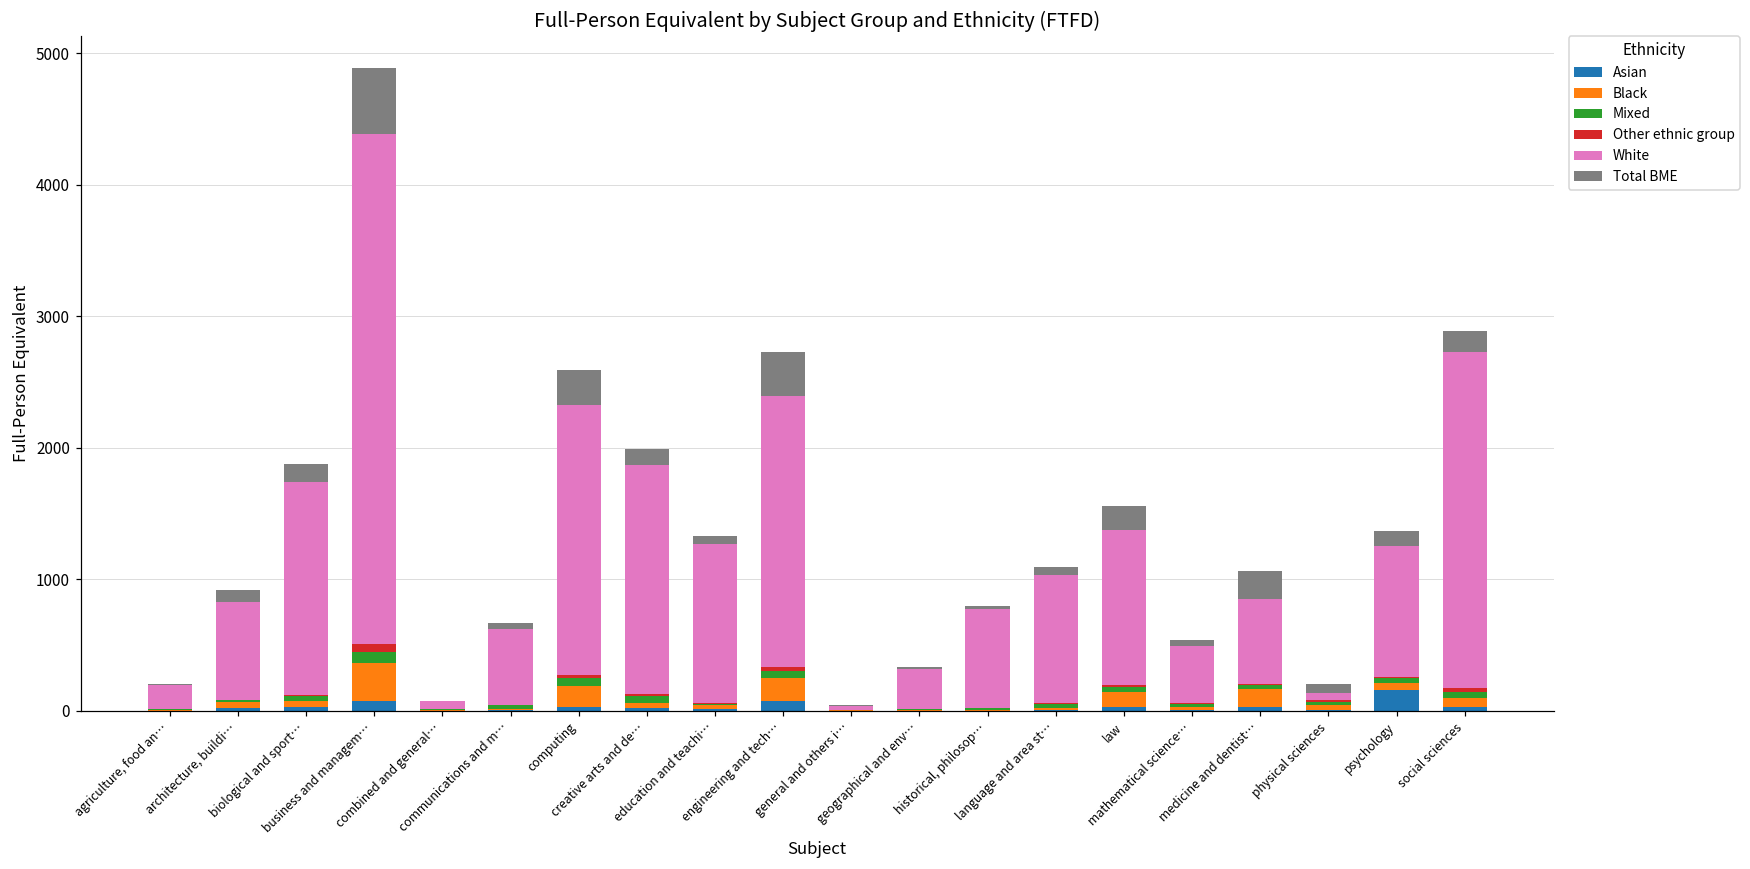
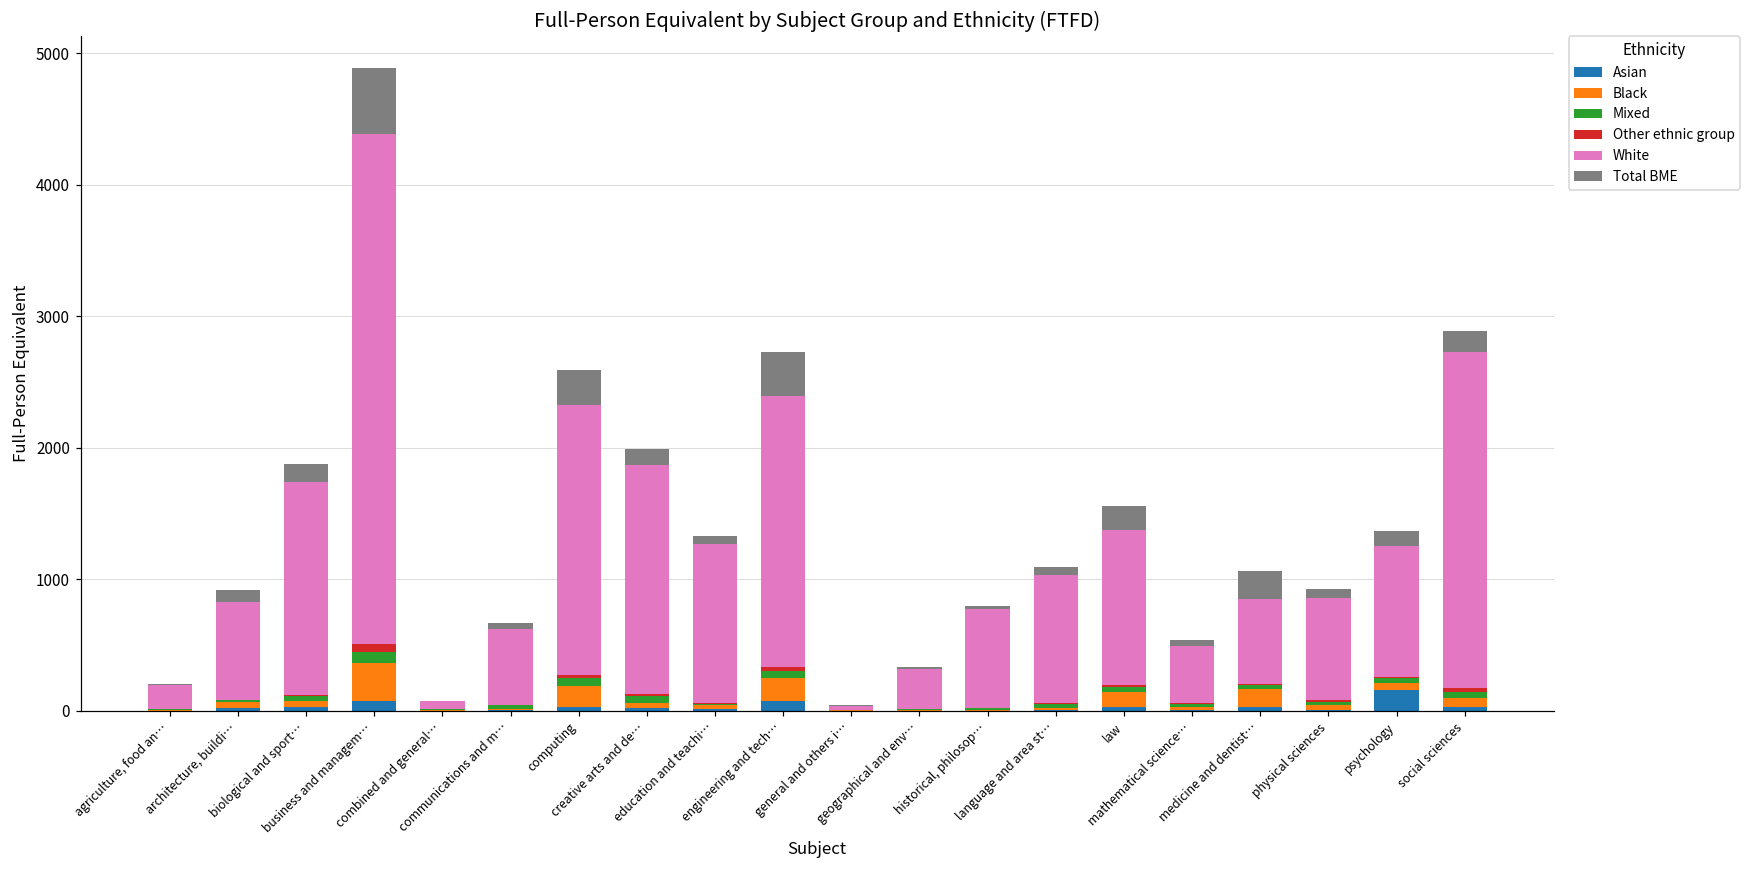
  {
    "Asian": {
      "agriculture, food an…": 0,
      "biological and sport…": 30,
      "business and managem…": 80,
      "combined and general…": 0,
      "computing": 30,
      "engineering and tech…": 70,
      "general and others i…": 0,
      "geographical and env…": 0,
      "historical, philosop…": 0,
      "law": 30,
      "medicine and dentist…": 30,
      "psychology": 160,
      "social sciences": 30
    },
    "Black": {
      "architecture, buildi…": 50,
      "biological and sport…": 50,
      "business and managem…": 290,
      "computing": 160,
      "creative arts and de…": 40,
      "education and teachi…": 30,
      "engineering and tech…": 180,
      "law": 120,
      "mathematical science…": 30,
      "medicine and dentist…": 140,
      "physical sciences": 40,
      "psychology": 60,
      "social sciences": 70
    },
    "Mixed": {
      "biological and sport…": 40,
      "business and managem…": 80,
      "communications and m…": 30,
      "computing": 60,
      "creative arts and de…": 50,
      "engineering and tech…": 60,
      "general and others i…": 0,
      "language and area st…": 30,
      "law": 40,
      "medicine and dentist…": 30,
      "physical sciences": 30,
      "psychology": 40,
      "social sciences": 50
    },
    "Other ethnic group": {
      "agriculture, food an…": 0,
      "business and managem…": 70,
      "combined and general…": 0,
      "computing": 30,
      "engineering and tech…": 30,
      "general and others i…": 0,
      "geographical and env…": 0,
      "historical, philosop…": 0,
      "social sciences": 30
    },
    "White": {
      "agriculture, food an…": 190,
      "architecture, buildi…": 750,
      "biological and sport…": 1620,
      "business and managem…": 3880,
      "combined and general…": 60,
      "communications and m…": 580,
      "computing": 2060,
      "creative arts and de…": 1750,
      "education and teachi…": 1210,
      "engineering and tech…": 2060,
      "general and others i…": 30,
      "geographical and env…": 310,
      "historical, philosop…": 750,
      "language and area st…": 980,
      "law": 1180,
      "mathematical science…": 440,
      "medicine and dentist…": 650,
-     "physical sciences": 50,
+     "physical sciences": 780,
      "psychology": 1000,
      "social sciences": 2560
    },
    "Total BME": {
      "architecture, buildi…": 90,
      "biological and sport…": 140,
      "business and managem…": 500,
      "communications and m…": 50,
      "computing": 270,
      "creative arts and de…": 120,
      "education and teachi…": 60,
      "engineering and tech…": 340,
      "historical, philosop…": 30,
      "language and area st…": 60,
      "law": 190,
      "mathematical science…": 50,
      "medicine and dentist…": 210,
      "physical sciences": 70,
      "psychology": 120,
      "social sciences": 160
    }
  }
